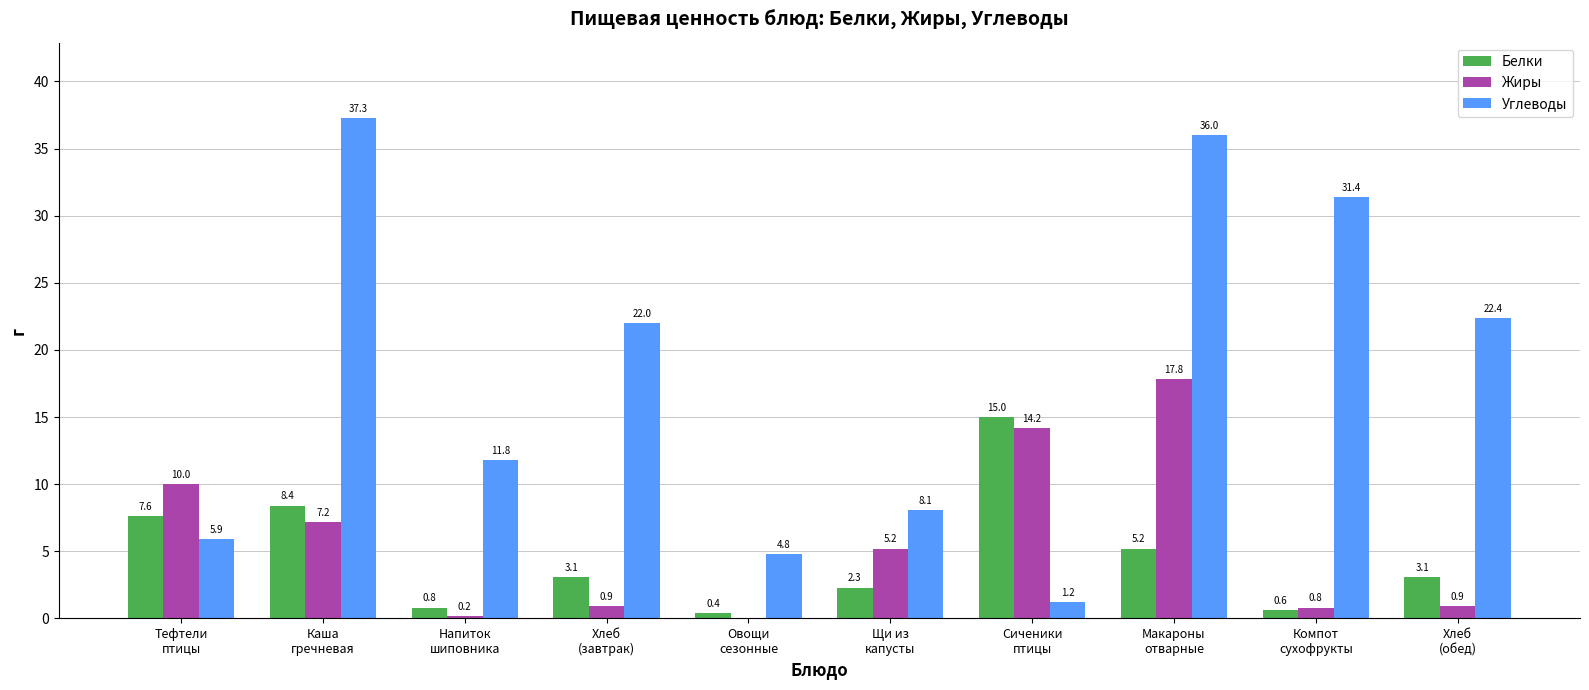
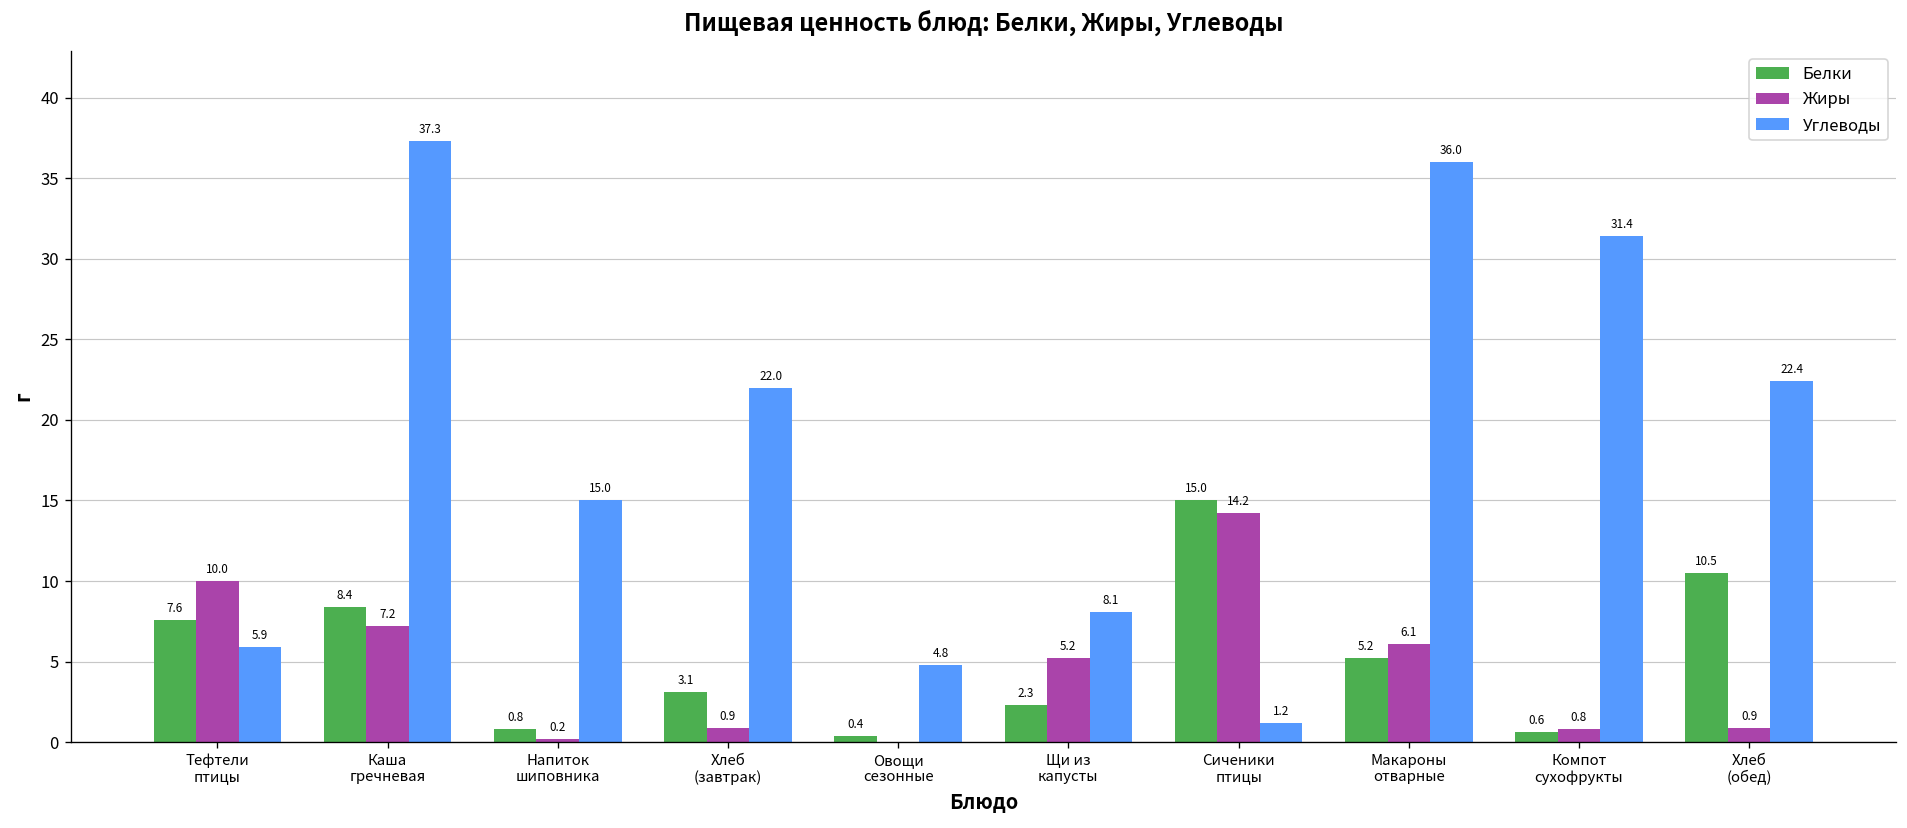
  {
    "Белки": {
      "Тефтели птицы": 7.6,
      "Каша гречневая": 8.4,
      "Напиток шиповника": 0.8,
      "Хлеб (завтрак)": 3.1,
      "Овощи сезонные": 0.4,
      "Щи из капусты": 2.3,
      "Сиченики птицы": 15.0,
      "Макароны отварные": 5.2,
      "Компот сухофрукты": 0.6,
-     "Хлеб (обед)": 3.1
+     "Хлеб (обед)": 10.5
    },
    "Жиры": {
      "Тефтели птицы": 10.0,
      "Каша гречневая": 7.2,
      "Напиток шиповника": 0.2,
      "Хлеб (завтрак)": 0.9,
      "Щи из капусты": 5.2,
      "Сиченики птицы": 14.2,
-     "Макароны отварные": 17.8,
+     "Макароны отварные": 6.1,
      "Компот сухофрукты": 0.8,
      "Хлеб (обед)": 0.9
    },
    "Углеводы": {
      "Тефтели птицы": 5.9,
      "Каша гречневая": 37.3,
-     "Напиток шиповника": 11.8,
+     "Напиток шиповника": 15.0,
      "Хлеб (завтрак)": 22.0,
      "Овощи сезонные": 4.8,
      "Щи из капусты": 8.1,
      "Сиченики птицы": 1.2,
      "Макароны отварные": 36.0,
      "Компот сухофрукты": 31.4,
      "Хлеб (обед)": 22.4
    }
  }
